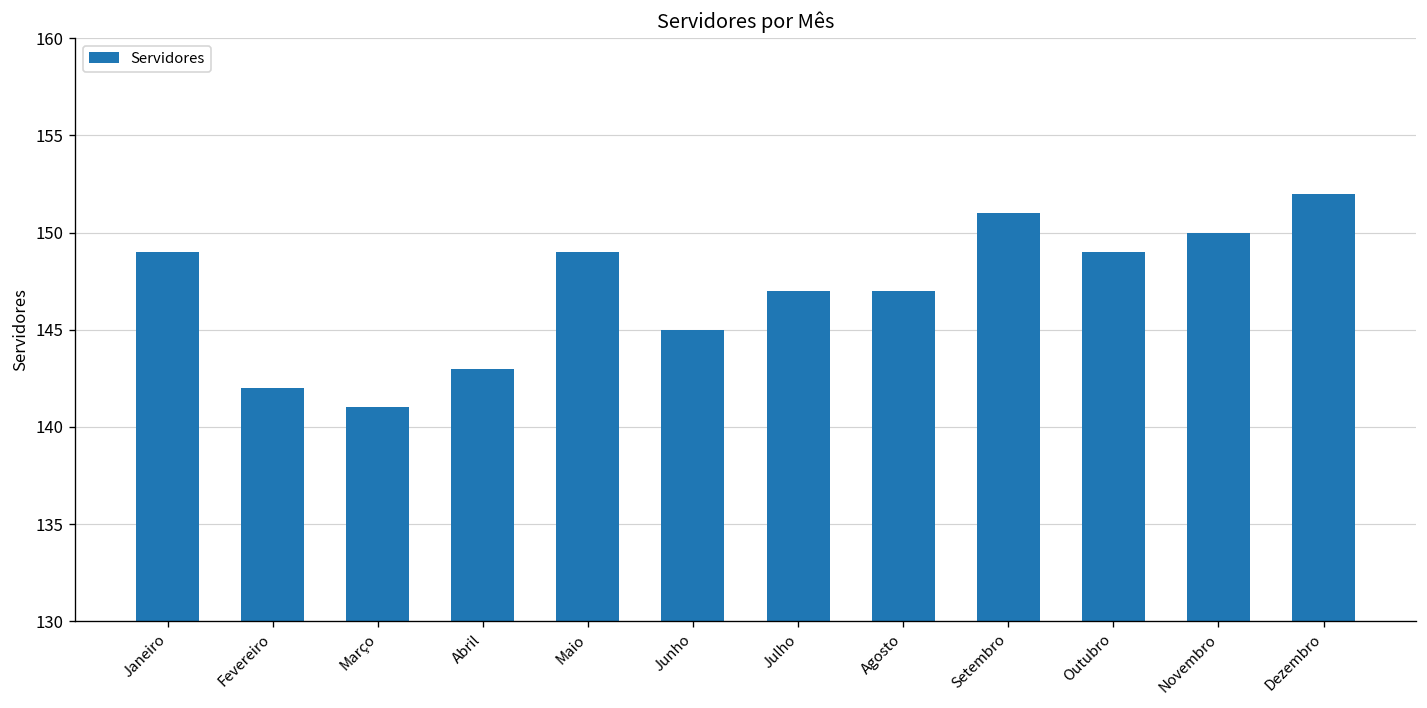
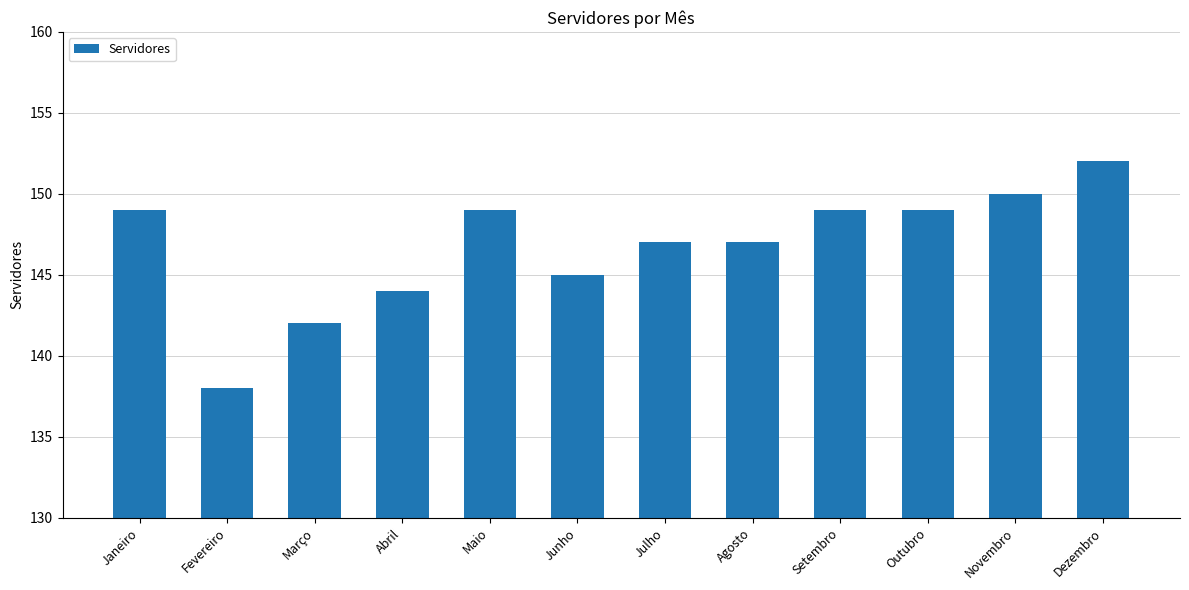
  {
    "Janeiro": 149,
-   "Fevereiro": 142,
-   "Março": 141,
-   "Abril": 143,
+   "Fevereiro": 138,
+   "Março": 142,
+   "Abril": 144,
    "Maio": 149,
    "Junho": 145,
    "Julho": 147,
    "Agosto": 147,
-   "Setembro": 151,
+   "Setembro": 149,
    "Outubro": 149,
    "Novembro": 150,
    "Dezembro": 152
  }
